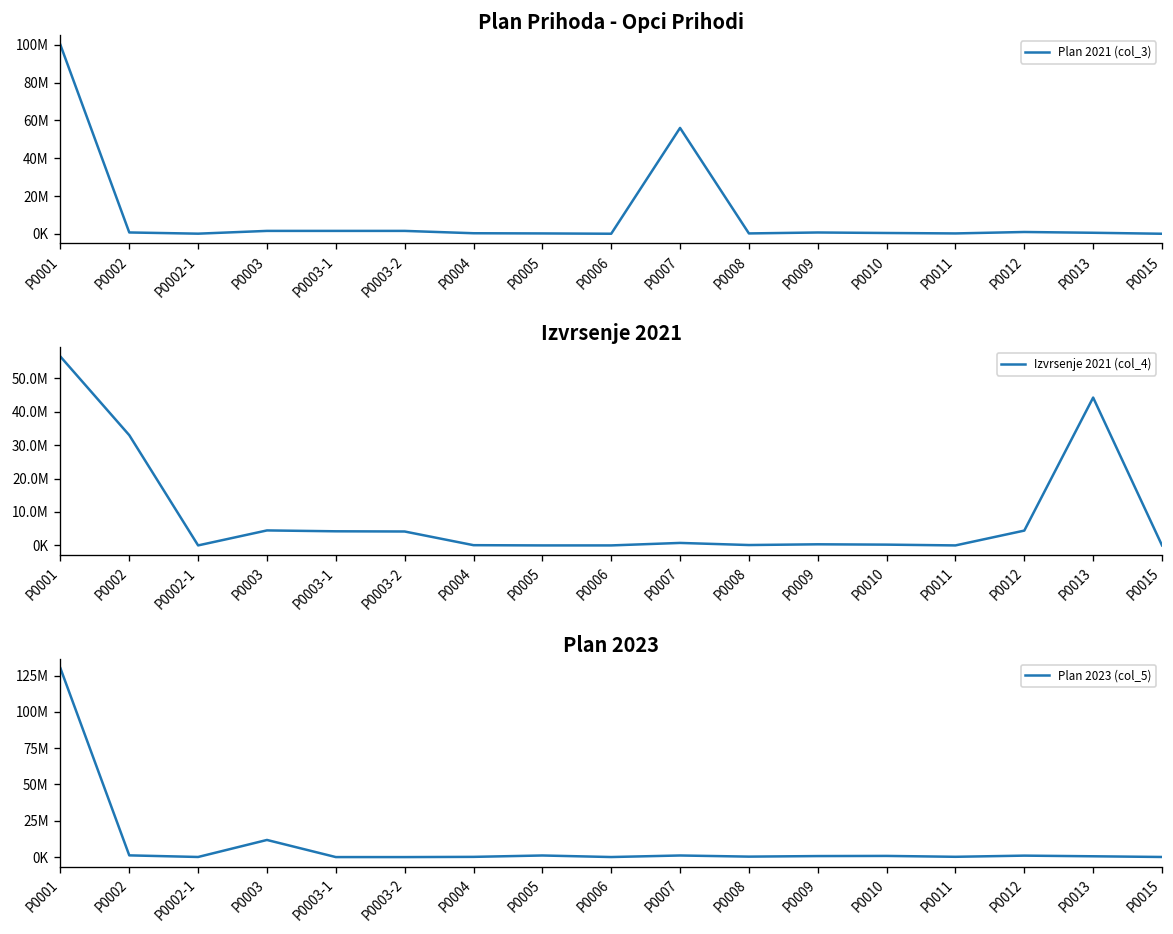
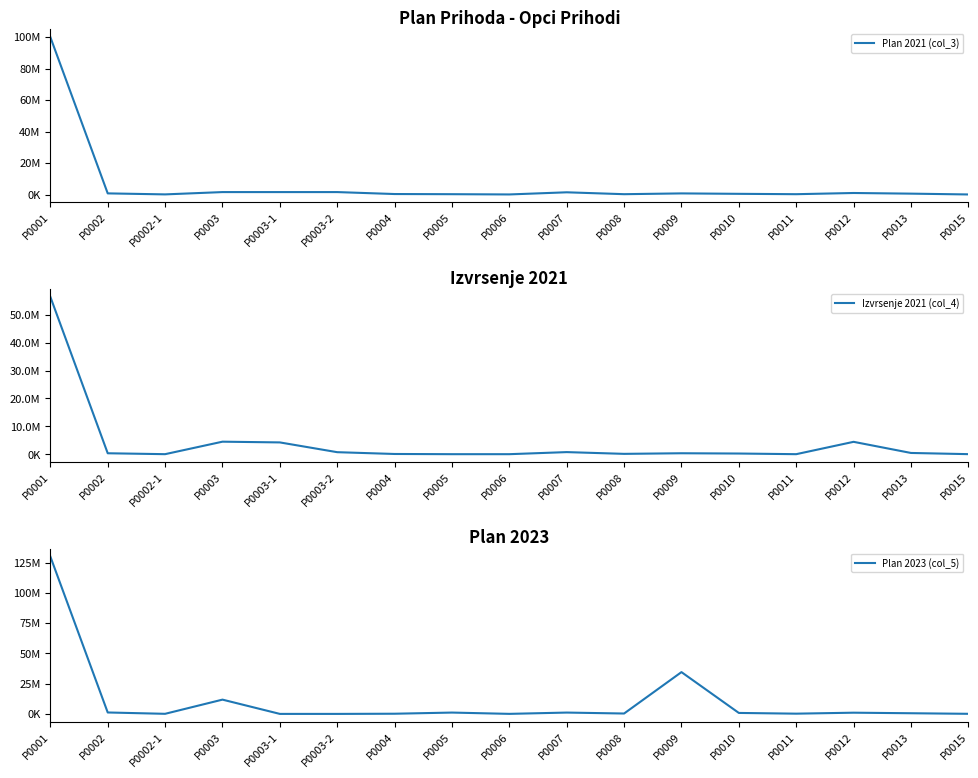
  {
    "Plan Prihoda - Opci Prihodi": {
      "P0001": 100000000,
      "P0002": 1000000,
      "P0002-1": 0,
      "P0003": 2000000,
      "P0003-1": 2000000,
      "P0003-2": 2000000,
      "P0004": 0,
      "P0005": 0,
      "P0006": 0,
-     "P0007": 56000000,
+     "P0007": 1000000,
      "P0008": 0,
      "P0009": 1000000,
      "P0010": 0,
      "P0011": 0,
      "P0012": 1000000,
      "P0013": 1000000,
      "P0015": 0
    },
    "Izvrsenje 2021": {
      "P0001": 57000000,
-     "P0002": 33000000,
+     "P0002": 0,
      "P0002-1": 0,
      "P0003": 4000000,
      "P0003-1": 4000000,
-     "P0003-2": 4000000,
+     "P0003-2": 1000000,
      "P0004": 0,
      "P0005": 0,
      "P0006": 0,
      "P0007": 1000000,
      "P0008": 0,
      "P0009": 0,
      "P0010": 0,
      "P0011": 0,
      "P0012": 4000000,
-     "P0013": 44000000,
+     "P0013": 0,
      "P0015": 0
    },
    "Plan 2023": {
      "P0001": 130000000,
      "P0002": 1000000,
      "P0002-1": 0,
      "P0003": 12000000,
      "P0003-1": 0,
      "P0003-2": 0,
      "P0004": 0,
      "P0005": 1000000,
      "P0006": 0,
      "P0007": 1000000,
      "P0008": 0,
-     "P0009": 1000000,
+     "P0009": 35000000,
      "P0010": 1000000,
      "P0011": 0,
      "P0012": 1000000,
      "P0013": 1000000,
      "P0015": 0
    }
  }
